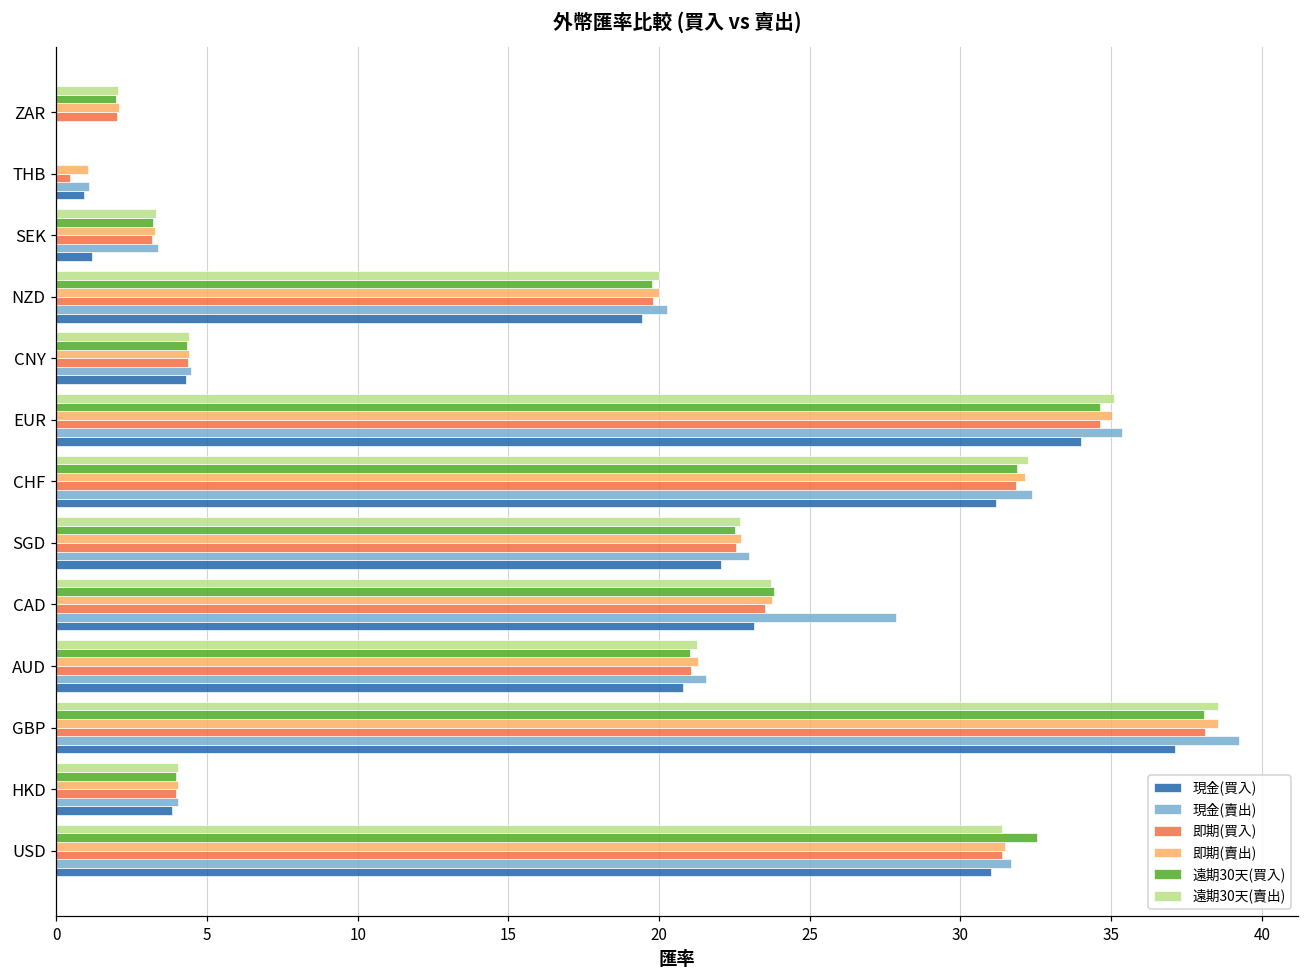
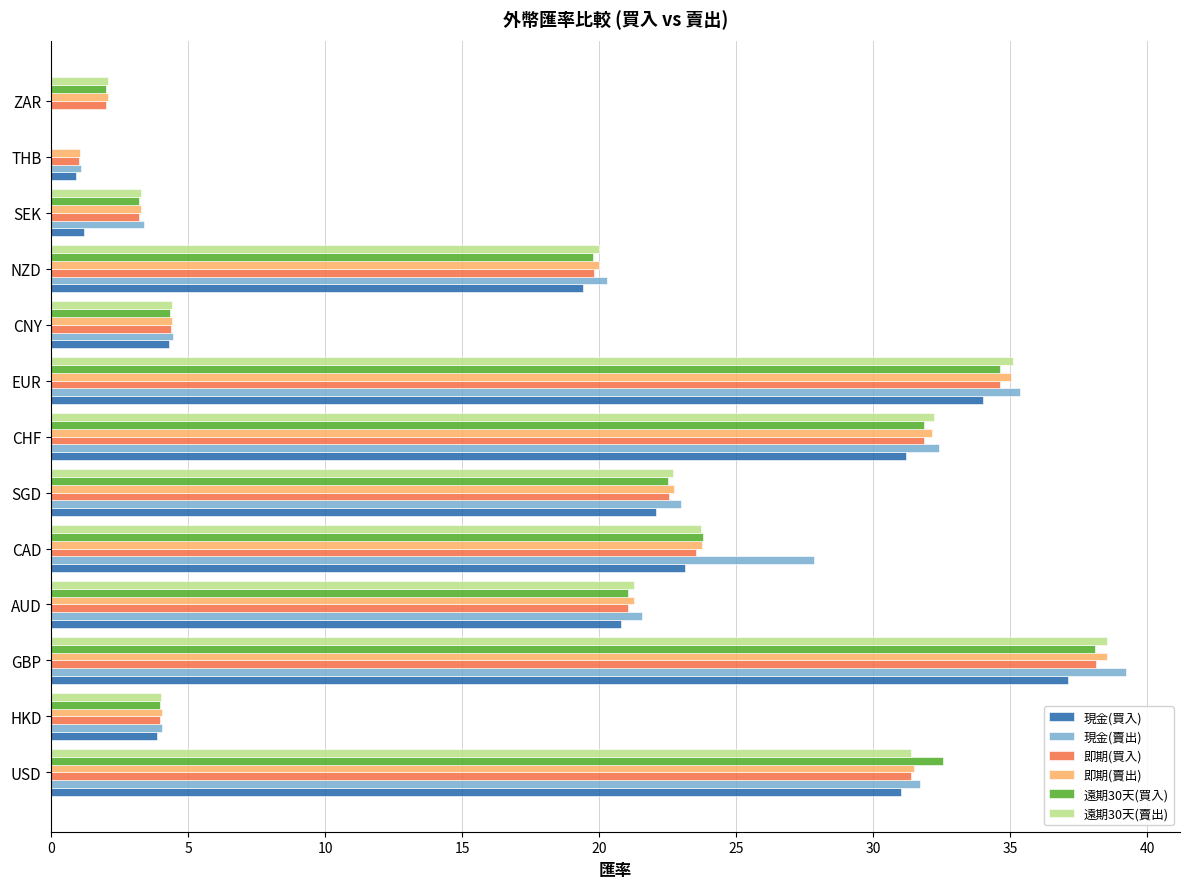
  {
    "現金(買入)": {
      "ZAR": 0.0,
      "THB": 0.9,
      "SEK": 1.2,
      "NZD": 19.4,
      "CNY": 4.3,
      "EUR": 34.0,
      "CHF": 31.2,
      "SGD": 22.1,
      "CAD": 23.1,
      "AUD": 20.8,
      "GBP": 37.1,
      "HKD": 3.8,
      "USD": 31.0
    },
    "現金(賣出)": {
      "ZAR": 0.0,
      "THB": 1.1,
      "SEK": 3.4,
      "NZD": 20.3,
      "CNY": 4.5,
      "EUR": 35.4,
      "CHF": 32.4,
      "SGD": 23.0,
      "CAD": 27.9,
      "AUD": 21.6,
      "GBP": 39.2,
      "HKD": 4.1,
      "USD": 31.7
    },
    "即期(買入)": {
      "ZAR": 2.0,
-     "THB": 0.5,
+     "THB": 1.0,
      "SEK": 3.2,
      "NZD": 19.8,
      "CNY": 4.4,
      "EUR": 34.6,
      "CHF": 31.9,
      "SGD": 22.6,
      "CAD": 23.5,
      "AUD": 21.1,
      "GBP": 38.1,
      "HKD": 4.0,
      "USD": 31.4
    },
    "即期(賣出)": {
      "ZAR": 2.1,
      "THB": 1.1,
      "SEK": 3.3,
      "NZD": 20.0,
      "CNY": 4.4,
      "EUR": 35.0,
      "CHF": 32.1,
      "SGD": 22.7,
      "CAD": 23.8,
      "AUD": 21.3,
      "GBP": 38.5,
      "HKD": 4.0,
      "USD": 31.5
    },
    "遠期30天(買入)": {
      "ZAR": 2.0,
      "THB": 0.0,
      "SEK": 3.2,
      "NZD": 19.8,
      "CNY": 4.3,
      "EUR": 34.6,
      "CHF": 31.9,
      "SGD": 22.5,
      "CAD": 23.8,
      "AUD": 21.0,
      "GBP": 38.1,
      "HKD": 4.0,
      "USD": 32.5
    },
    "遠期30天(賣出)": {
      "ZAR": 2.1,
      "THB": 0.0,
      "SEK": 3.3,
      "NZD": 20.0,
      "CNY": 4.4,
      "EUR": 35.1,
      "CHF": 32.2,
      "SGD": 22.7,
      "CAD": 23.7,
      "AUD": 21.3,
      "GBP": 38.5,
      "HKD": 4.0,
      "USD": 31.4
    }
  }
